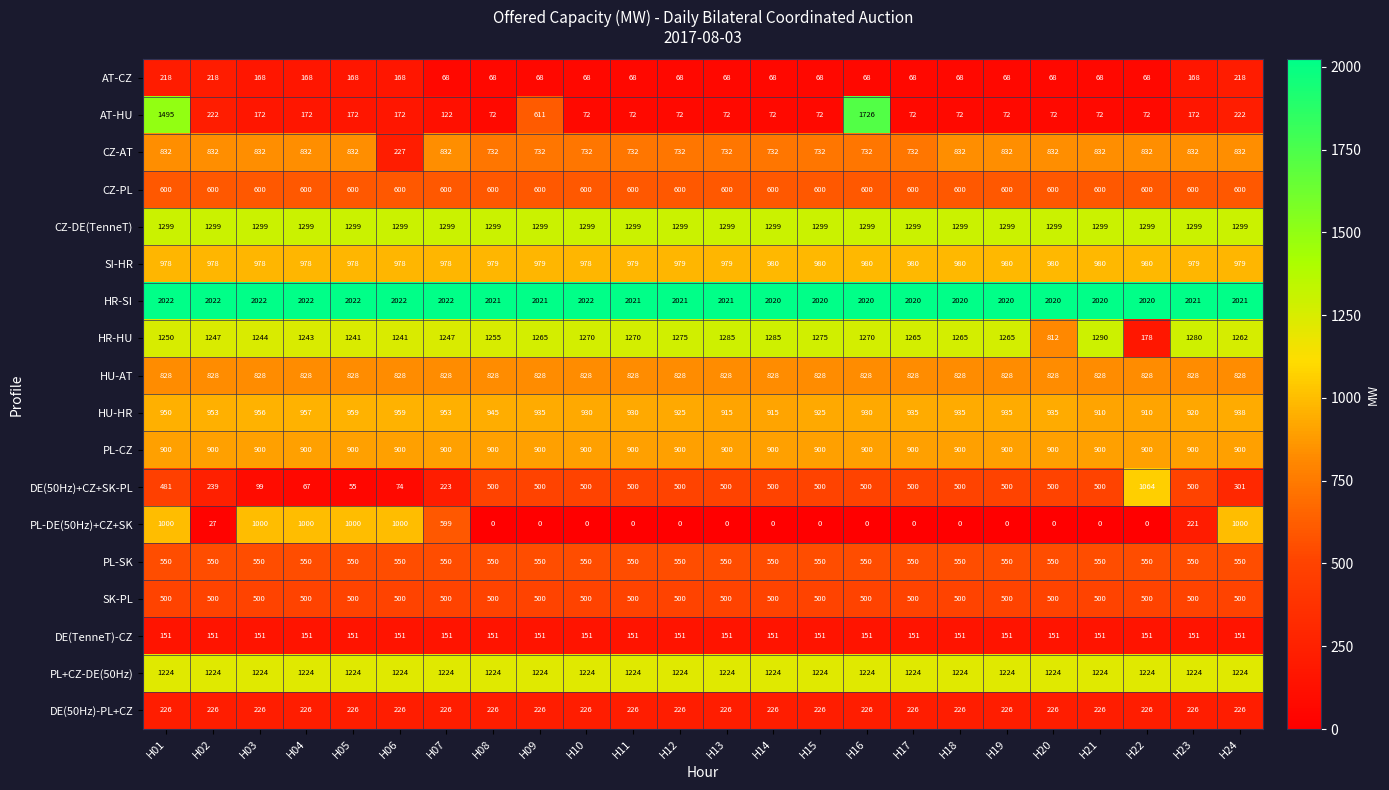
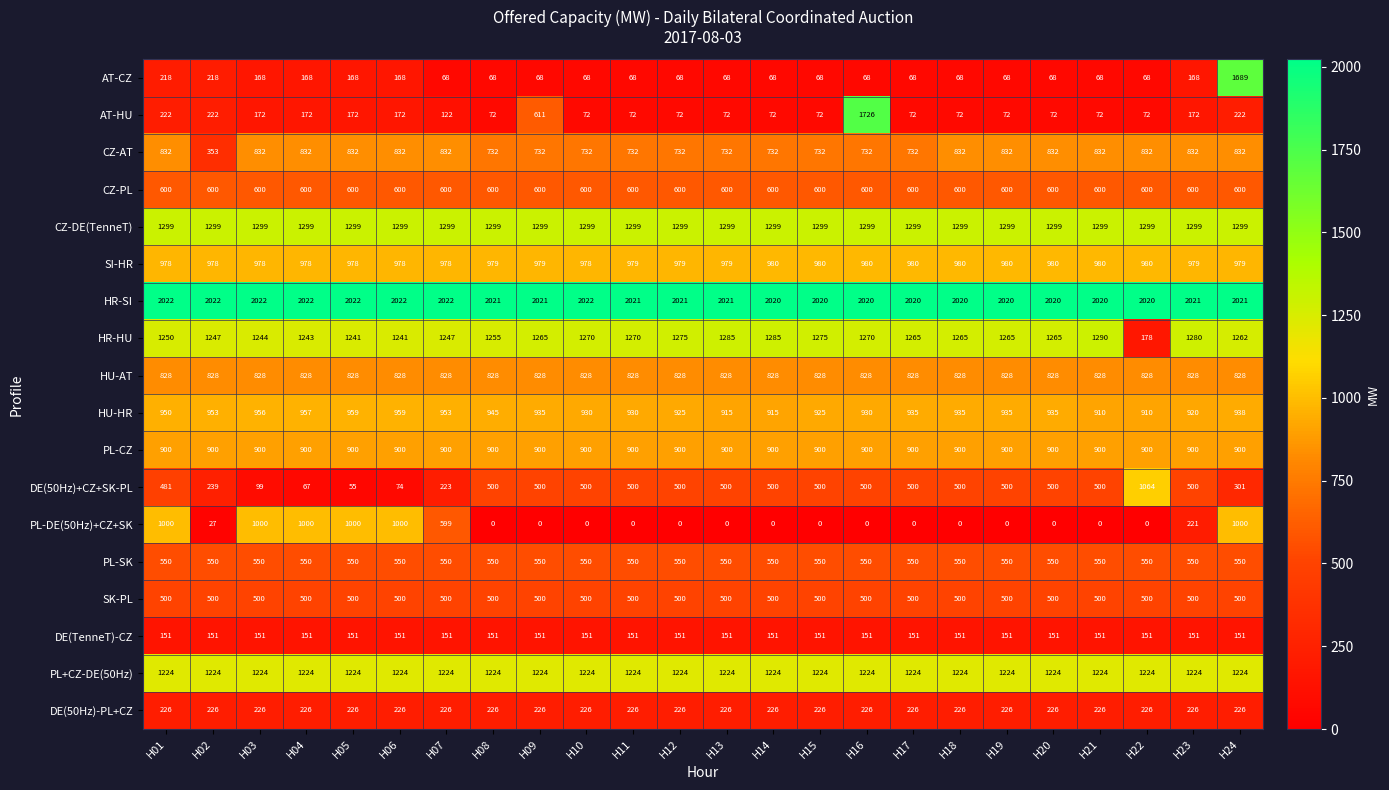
  {
    "AT-CZ": {
      "H01": 218,
      "H02": 218,
      "H03": 168,
      "H04": 168,
      "H05": 168,
      "H06": 168,
      "H07": 68,
      "H08": 68,
      "H09": 68,
      "H10": 68,
      "H11": 68,
      "H12": 68,
      "H13": 68,
      "H14": 68,
      "H15": 68,
      "H16": 68,
      "H17": 68,
      "H18": 68,
      "H19": 68,
      "H20": 68,
      "H21": 68,
      "H22": 68,
      "H23": 168,
-     "H24": 218
+     "H24": 1689
    },
    "AT-HU": {
-     "H01": 1495,
+     "H01": 222,
      "H02": 222,
      "H03": 172,
      "H04": 172,
      "H05": 172,
      "H06": 172,
      "H07": 122,
      "H08": 72,
      "H09": 611,
      "H10": 72,
      "H11": 72,
      "H12": 72,
      "H13": 72,
      "H14": 72,
      "H15": 72,
      "H16": 1726,
      "H17": 72,
      "H18": 72,
      "H19": 72,
      "H20": 72,
      "H21": 72,
      "H22": 72,
      "H23": 172,
      "H24": 222
    },
    "CZ-AT": {
      "H01": 832,
-     "H02": 832,
+     "H02": 353,
      "H03": 832,
      "H04": 832,
      "H05": 832,
-     "H06": 227,
+     "H06": 832,
      "H07": 832,
      "H08": 732,
      "H09": 732,
      "H10": 732,
      "H11": 732,
      "H12": 732,
      "H13": 732,
      "H14": 732,
      "H15": 732,
      "H16": 732,
      "H17": 732,
      "H18": 832,
      "H19": 832,
      "H20": 832,
      "H21": 832,
      "H22": 832,
      "H23": 832,
      "H24": 832
    },
    "HR-HU": {
      "H01": 1250,
      "H02": 1247,
      "H03": 1244,
      "H04": 1243,
      "H05": 1241,
      "H06": 1241,
      "H07": 1247,
      "H08": 1255,
      "H09": 1265,
      "H10": 1270,
      "H11": 1270,
      "H12": 1275,
      "H13": 1285,
      "H14": 1285,
      "H15": 1275,
      "H16": 1270,
      "H17": 1265,
      "H18": 1265,
      "H19": 1265,
-     "H20": 812,
+     "H20": 1265,
      "H21": 1290,
      "H22": 178,
      "H23": 1280,
      "H24": 1262
    }
  }
